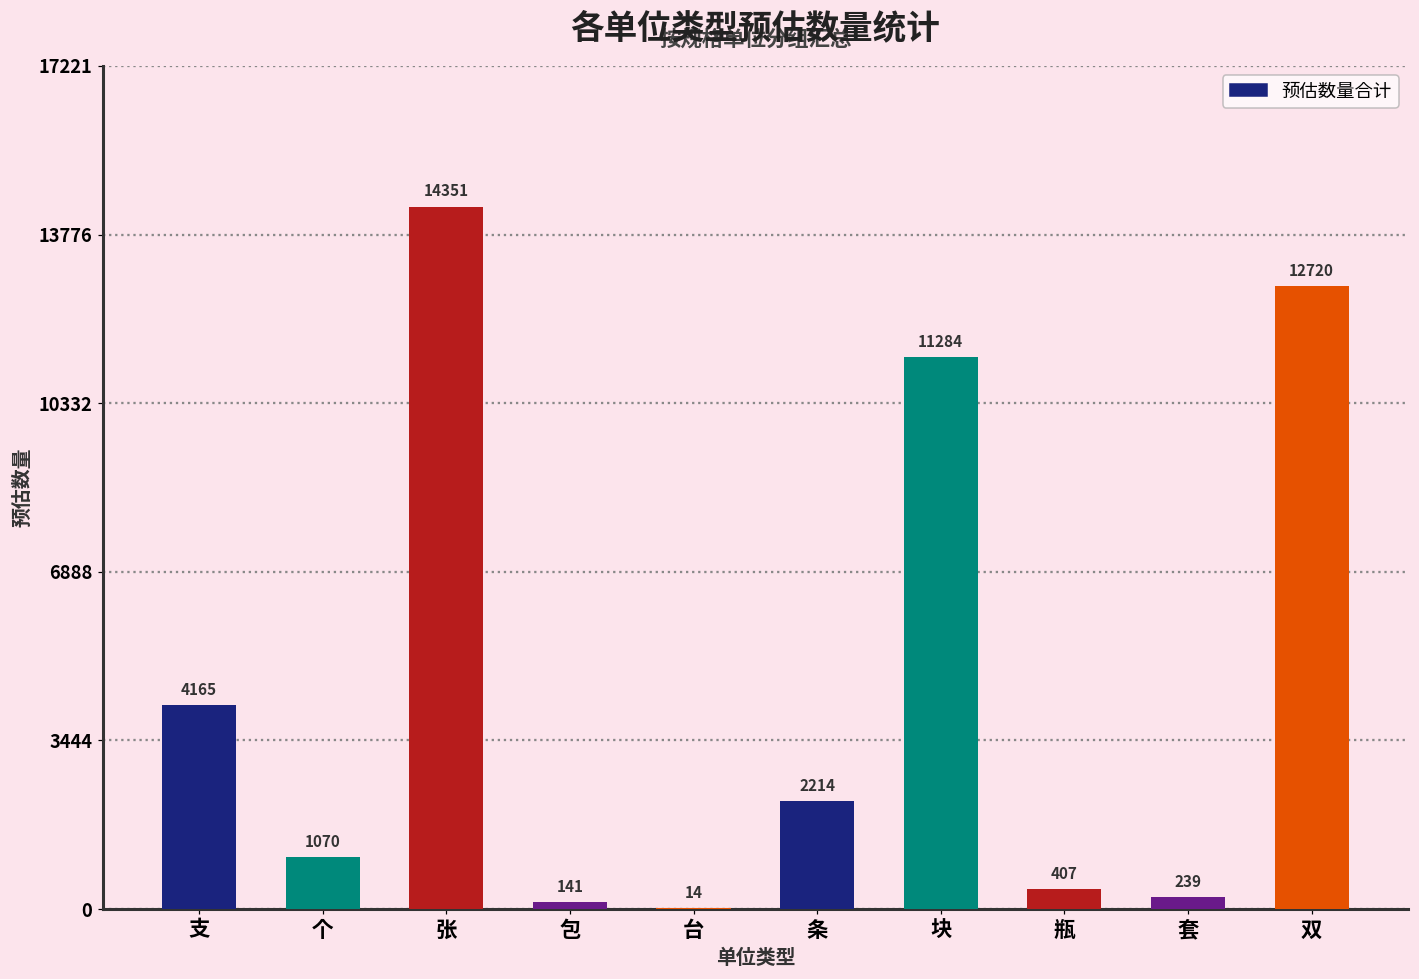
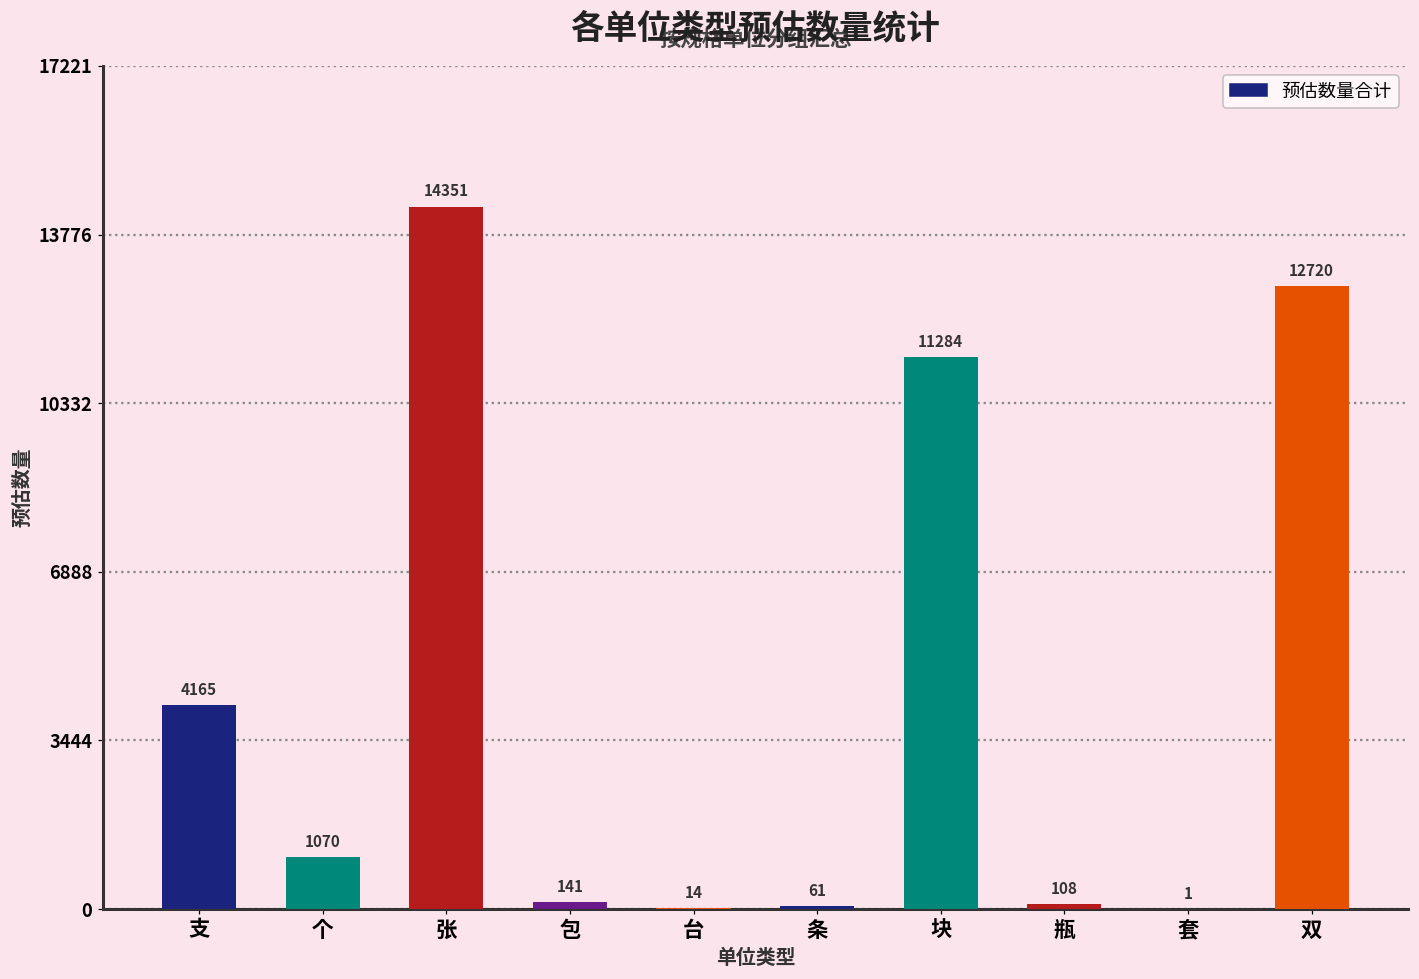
  {
    "支": 4165,
    "个": 1070,
    "张": 14351,
    "包": 141,
    "台": 14,
-   "条": 2214,
+   "条": 61,
    "块": 11284,
-   "瓶": 407,
-   "套": 239,
+   "瓶": 108,
+   "套": 1,
    "双": 12720
  }
